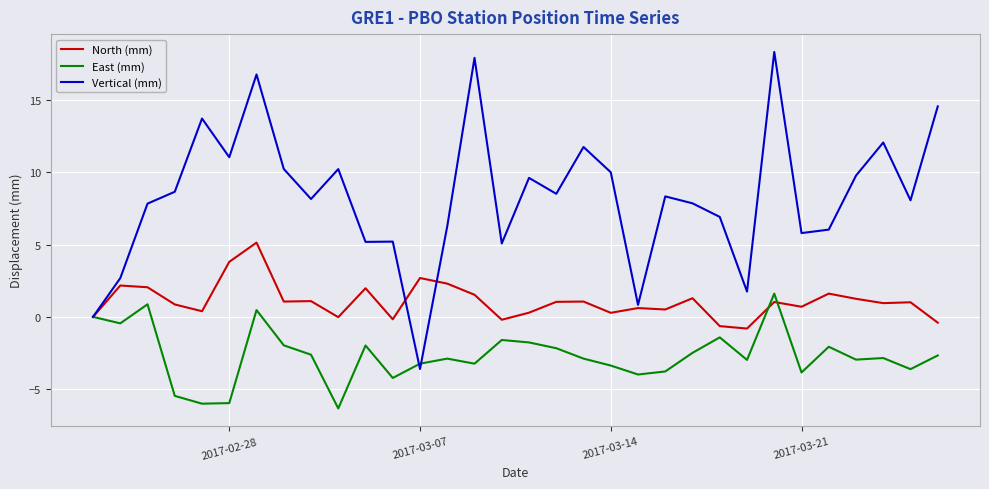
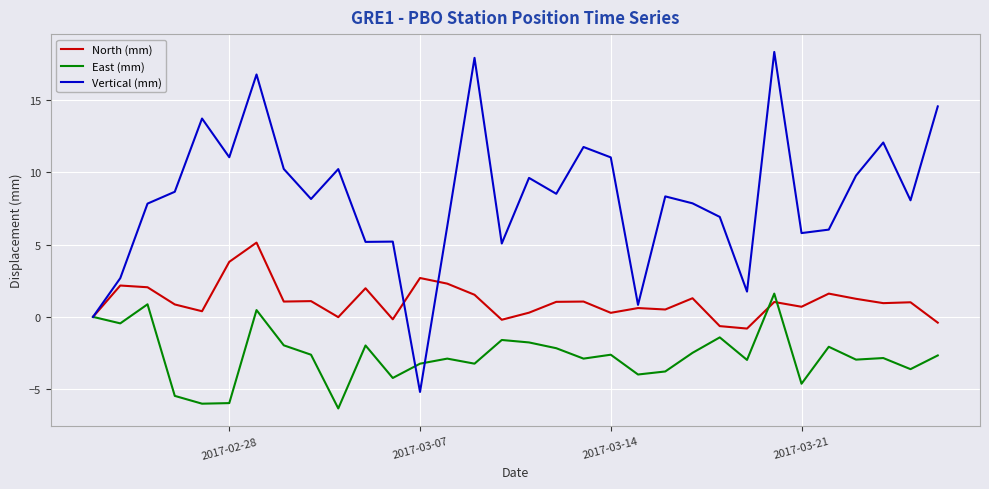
  {
    "North (mm)": {
      "2017-02-28": 3.8,
      "2017-03-07": 2.7,
      "2017-03-14": 0.3,
      "2017-03-21": 0.7
    },
    "East (mm)": {
      "2017-02-28": -6.0,
      "2017-03-07": -3.2,
-     "2017-03-14": -3.4,
-     "2017-03-21": -3.9
+     "2017-03-14": -2.6,
+     "2017-03-21": -4.6
    },
    "Vertical (mm)": {
      "2017-02-28": 11.1,
-     "2017-03-07": -3.6,
-     "2017-03-14": 10.0,
+     "2017-03-07": -5.2,
+     "2017-03-14": 11.0,
      "2017-03-21": 5.8
    }
  }
